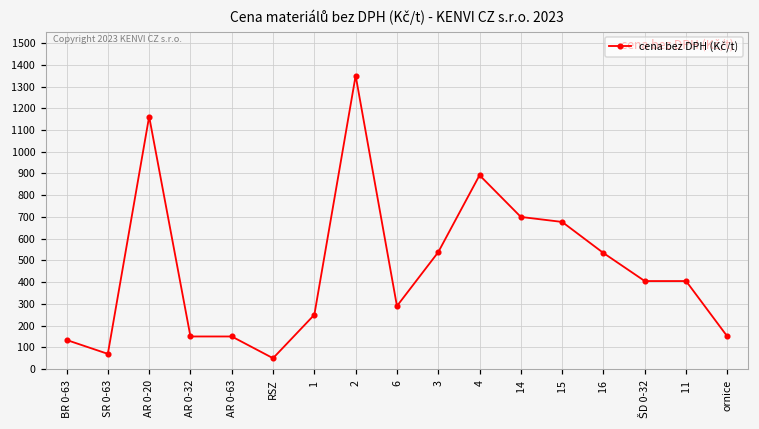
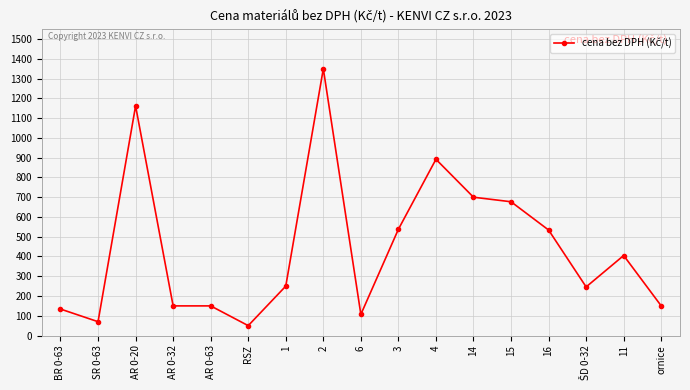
  {
    "BR 0-63": 130,
    "SR 0-63": 70,
    "AR 0-20": 1160,
    "AR 0-32": 150,
    "AR 0-63": 150,
    "RSZ": 50,
    "1": 250,
    "2": 1350,
-   "6": 290,
+   "6": 110,
    "3": 540,
    "4": 890,
    "14": 700,
    "15": 680,
    "16": 530,
-   "ŠD 0-32": 410,
+   "ŠD 0-32": 250,
    "11": 410,
    "ornice": 150
  }
